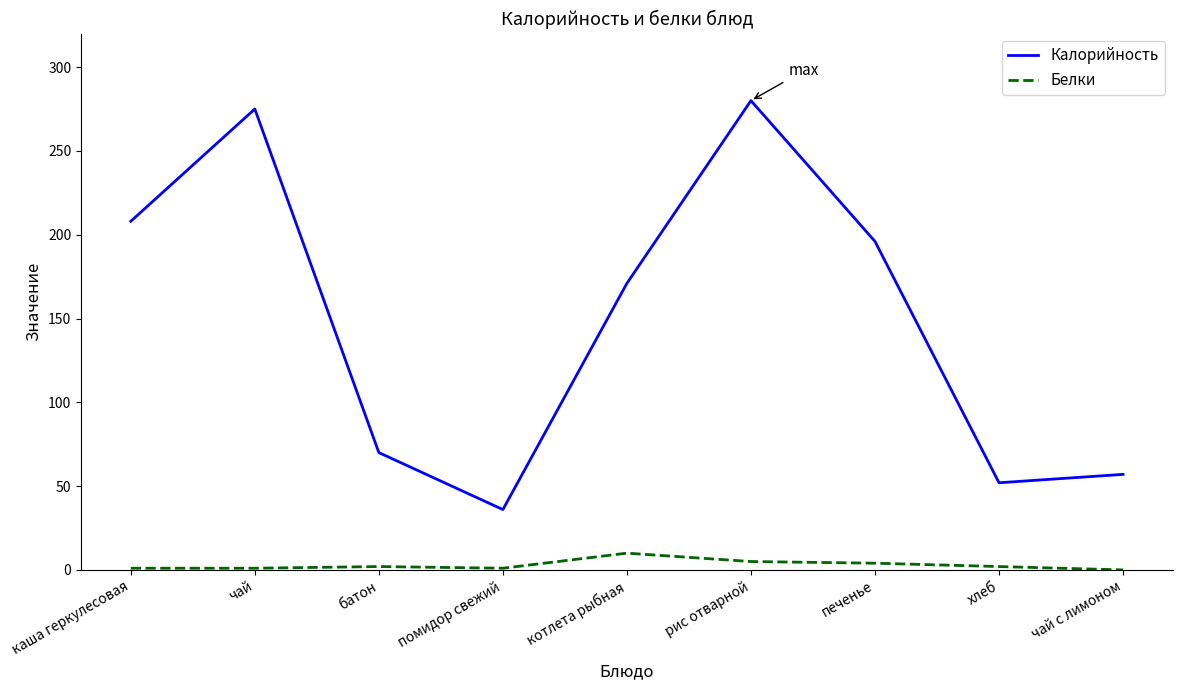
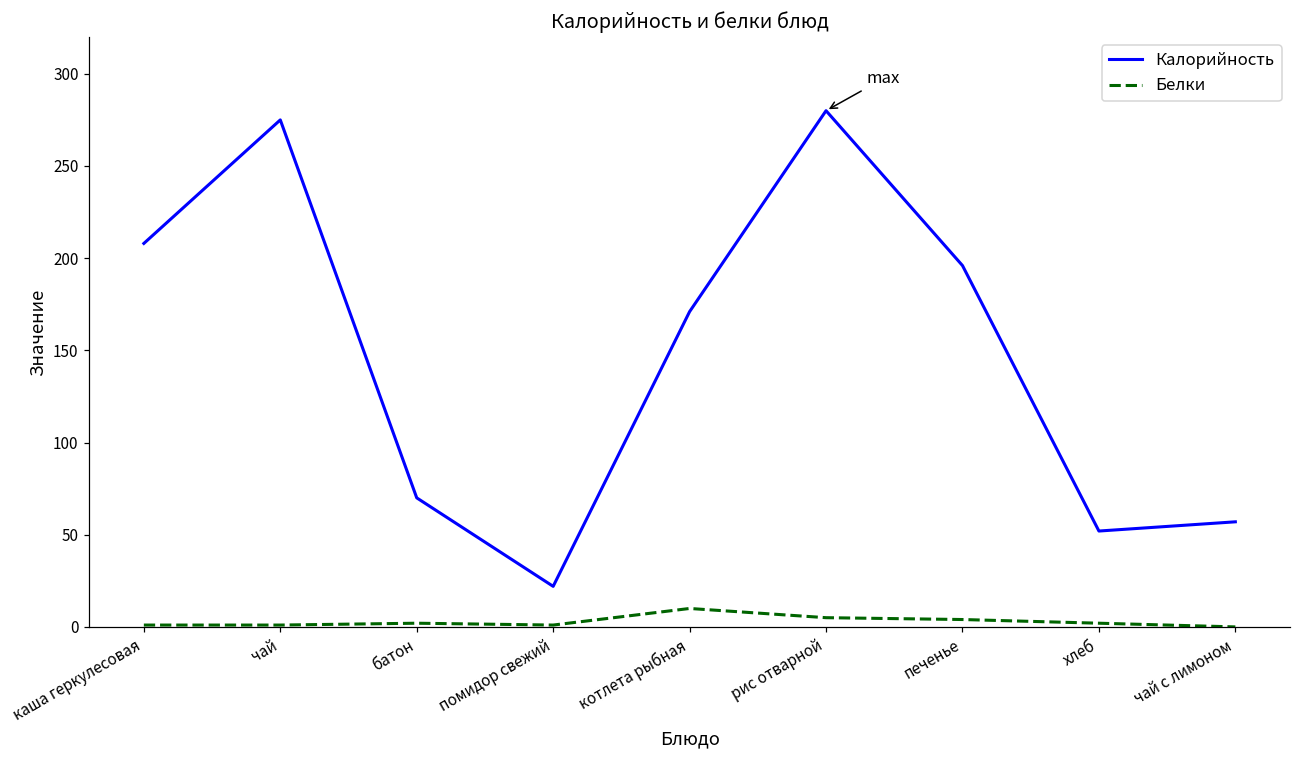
  {
    "Калорийность": {
      "каша геркулесовая": 208,
      "чай": 275,
      "батон": 70,
-     "помидор свежий": 36,
+     "помидор свежий": 22,
      "котлета рыбная": 171,
      "рис отварной": 280,
      "печенье": 196,
      "хлеб": 52,
      "чай с лимоном": 57
    },
    "Белки": {
      "каша геркулесовая": 1,
      "чай": 1,
      "батон": 2,
      "помидор свежий": 1,
      "котлета рыбная": 10,
      "рис отварной": 5,
      "печенье": 4,
      "хлеб": 2,
      "чай с лимоном": 0
    }
  }
